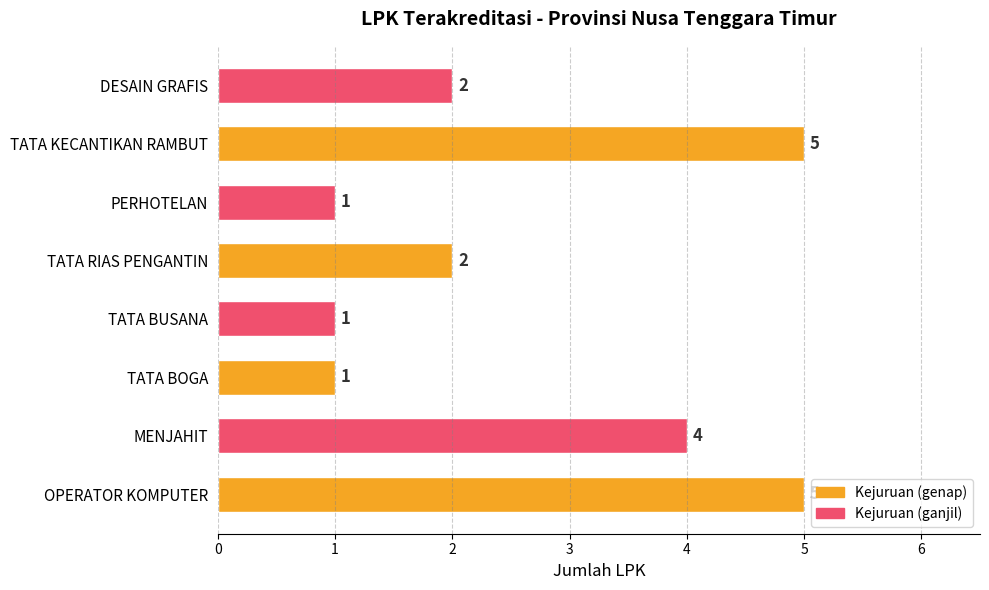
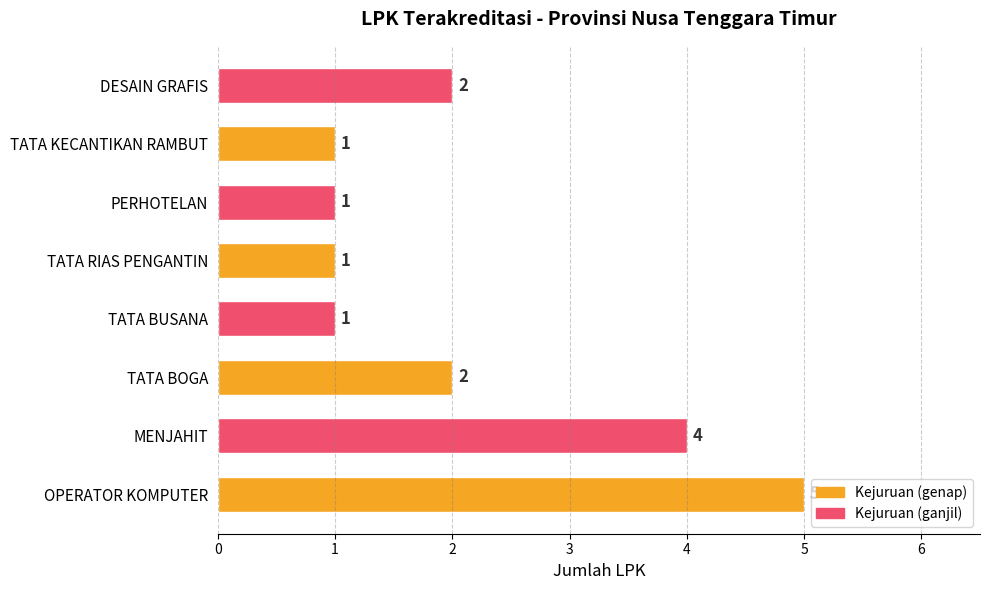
  {
    "DESAIN GRAFIS": 2,
-   "TATA KECANTIKAN RAMBUT": 5,
+   "TATA KECANTIKAN RAMBUT": 1,
    "PERHOTELAN": 1,
-   "TATA RIAS PENGANTIN": 2,
+   "TATA RIAS PENGANTIN": 1,
    "TATA BUSANA": 1,
-   "TATA BOGA": 1,
+   "TATA BOGA": 2,
    "MENJAHIT": 4
  }
